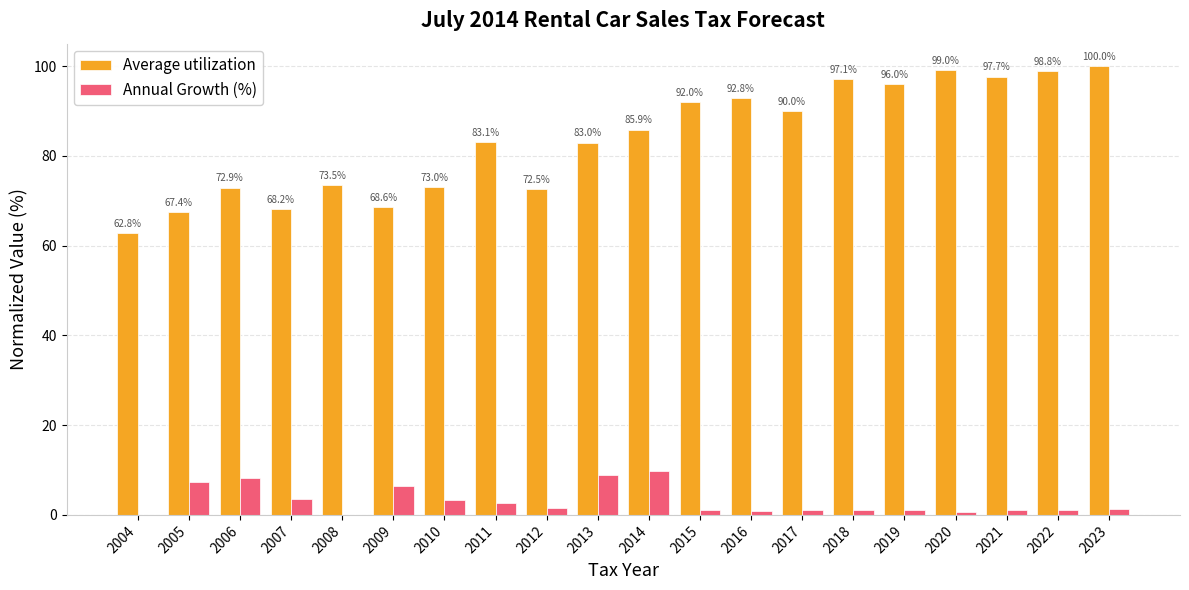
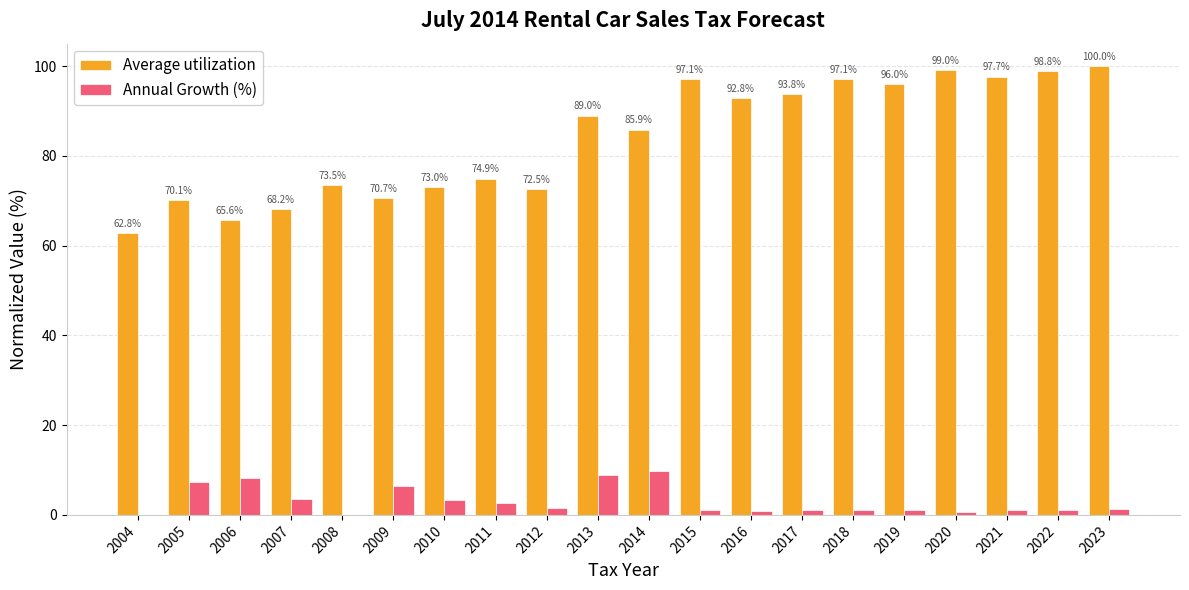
  {
    "Average utilization": {
      "2004": "62.8%",
-     "2005": "67.4%",
-     "2006": "72.9%",
+     "2005": "70.1%",
+     "2006": "65.6%",
      "2007": "68.2%",
      "2008": "73.5%",
-     "2009": "68.6%",
+     "2009": "70.7%",
      "2010": "73.0%",
-     "2011": "83.1%",
+     "2011": "74.9%",
      "2012": "72.5%",
-     "2013": "83.0%",
+     "2013": "89.0%",
      "2014": "85.9%",
-     "2015": "92.0%",
+     "2015": "97.1%",
      "2016": "92.8%",
-     "2017": "90.0%",
+     "2017": "93.8%",
      "2018": "97.1%",
      "2019": "96.0%",
      "2020": "99.0%",
      "2021": "97.7%",
      "2022": "98.8%",
      "2023": "100.0%"
    },
    "Annual Growth (%)": {
      "2004": "0",
      "2005": "7",
      "2006": "8",
      "2007": "4",
      "2009": "6",
      "2010": "3",
      "2011": "3",
      "2012": "2",
      "2013": "9",
      "2014": "10",
      "2015": "1",
      "2016": "1",
      "2017": "1",
      "2018": "1",
      "2019": "1",
      "2020": "1",
      "2021": "1",
      "2022": "1",
      "2023": "1"
    }
  }
